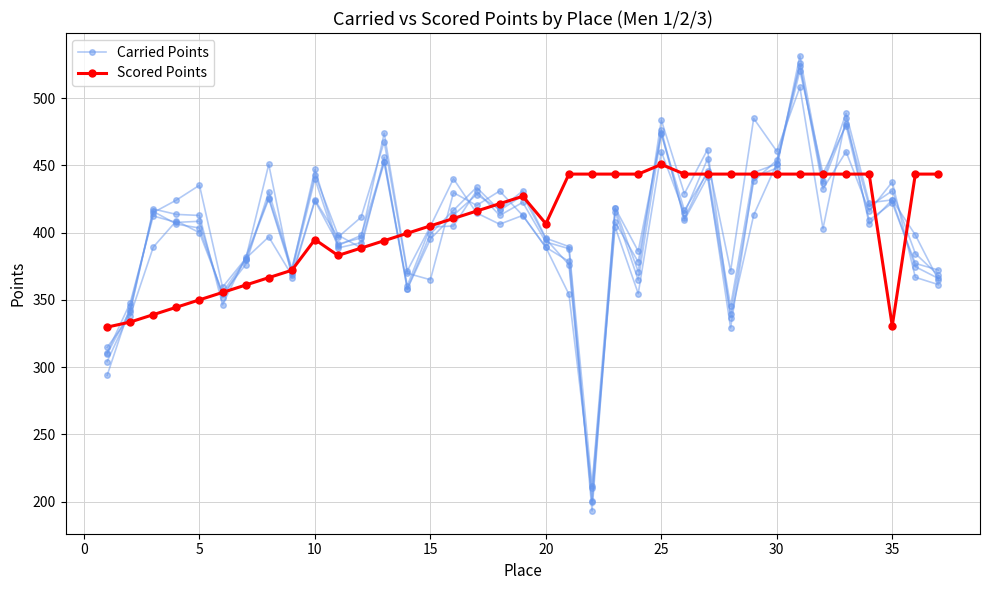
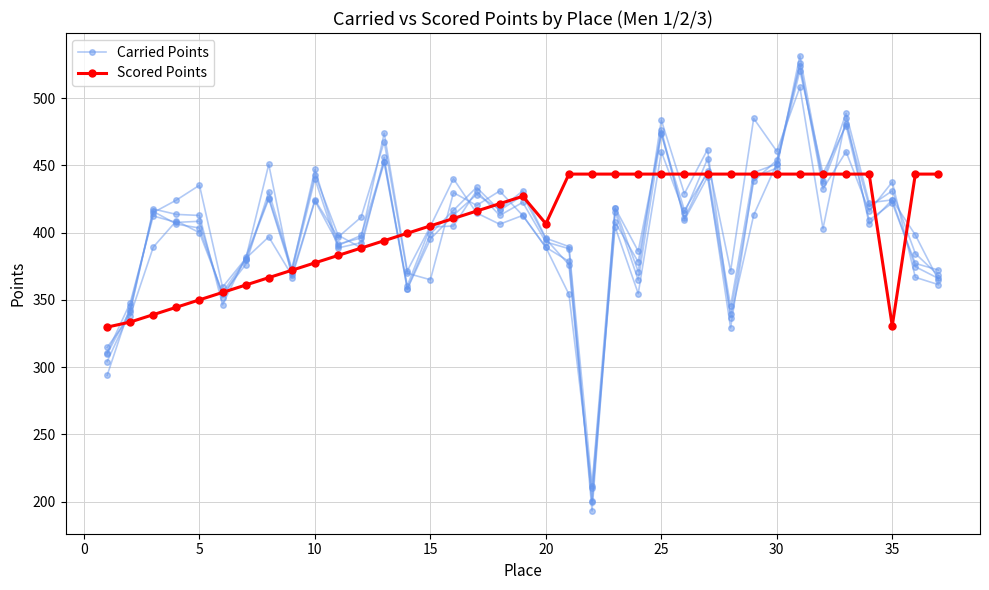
  {
    "Scored Points": {
      "5": 350,
-     "10": 395,
+     "10": 378,
      "20": 407,
-     "25": 451,
+     "25": 444,
      "30": 444,
      "35": 331
    }
  }
